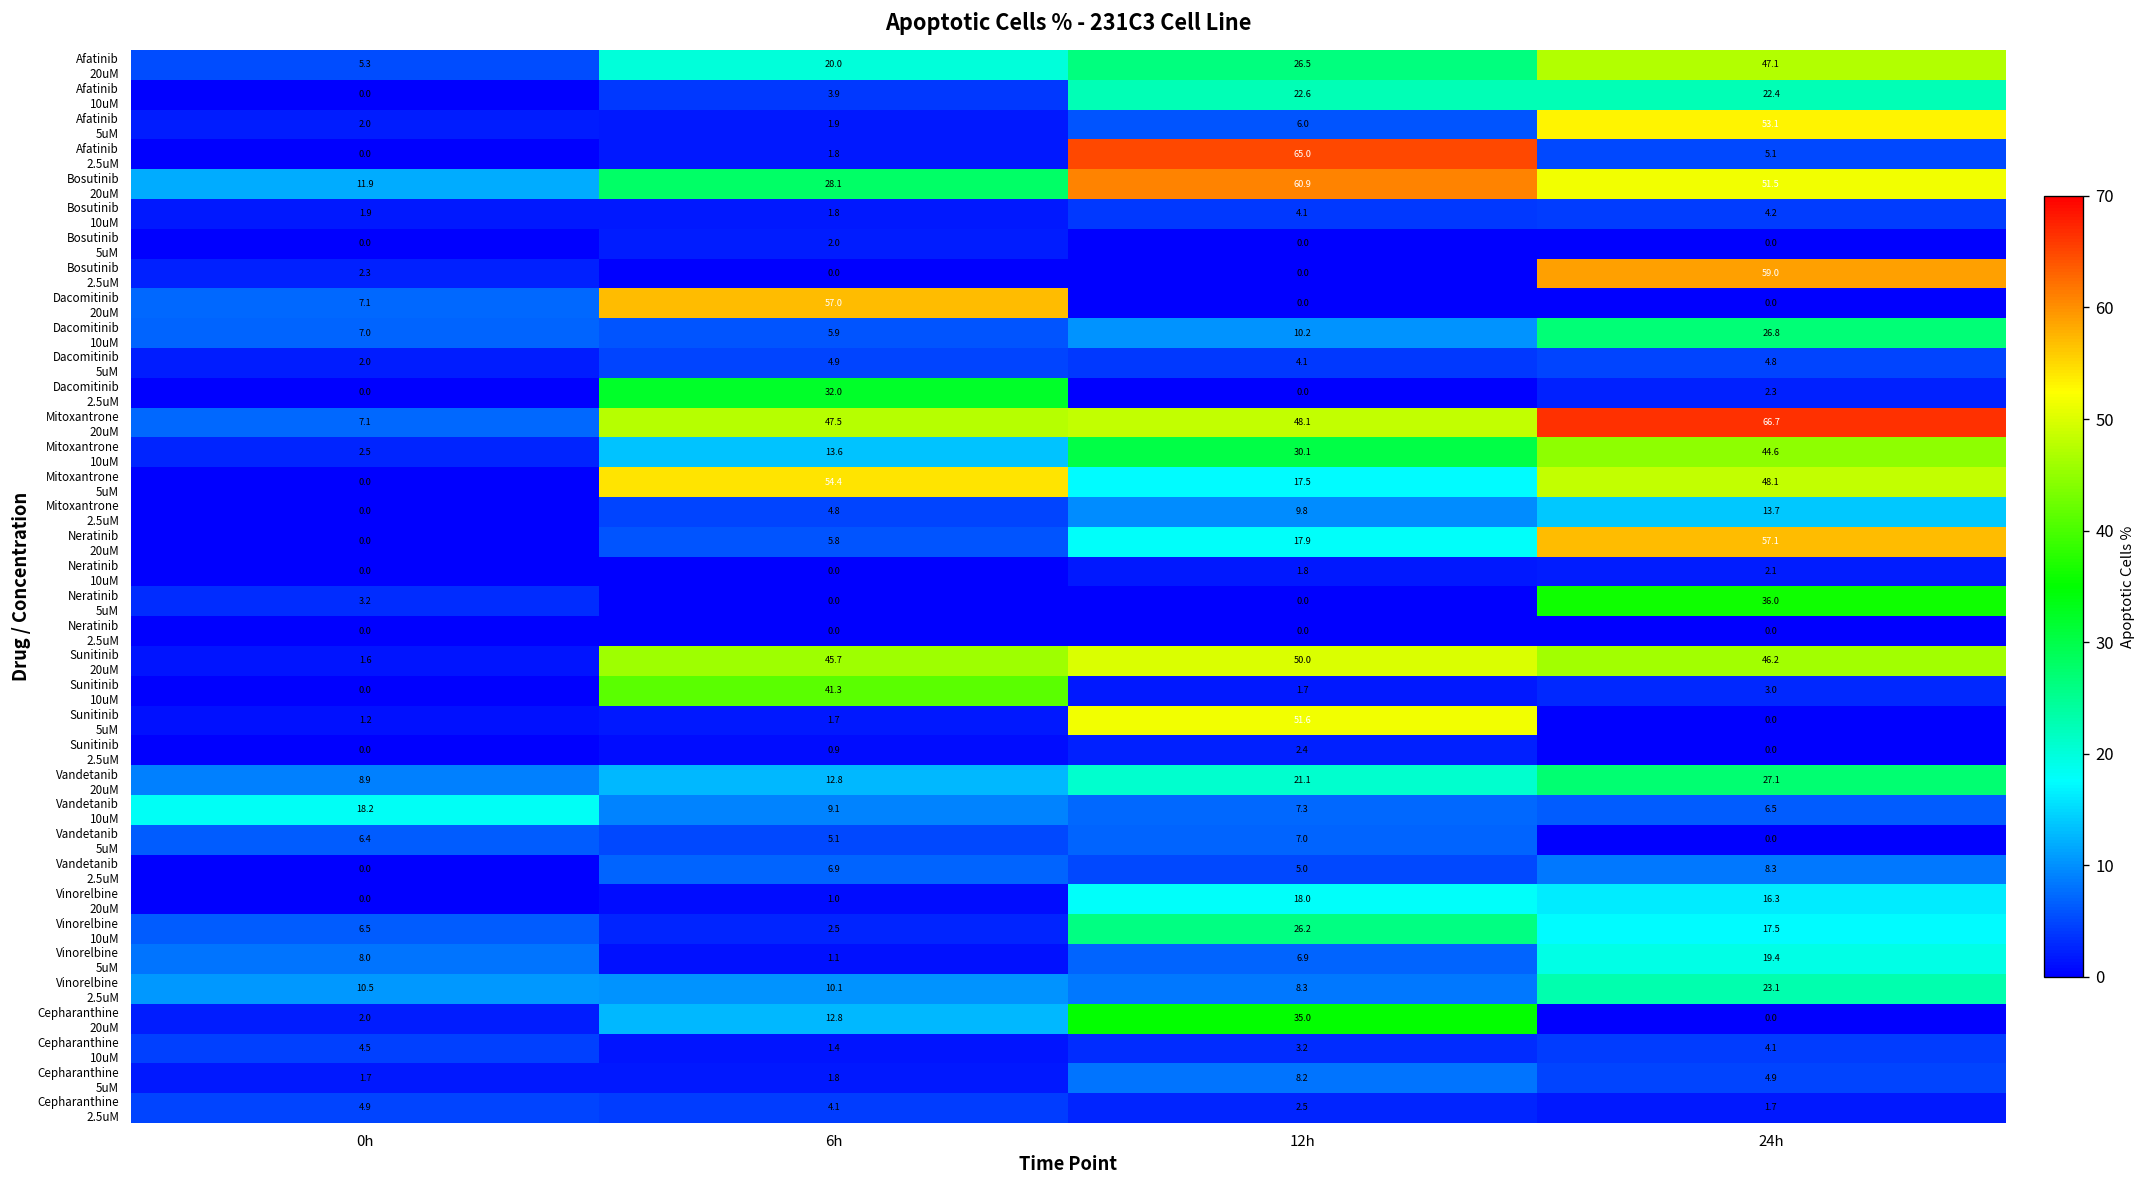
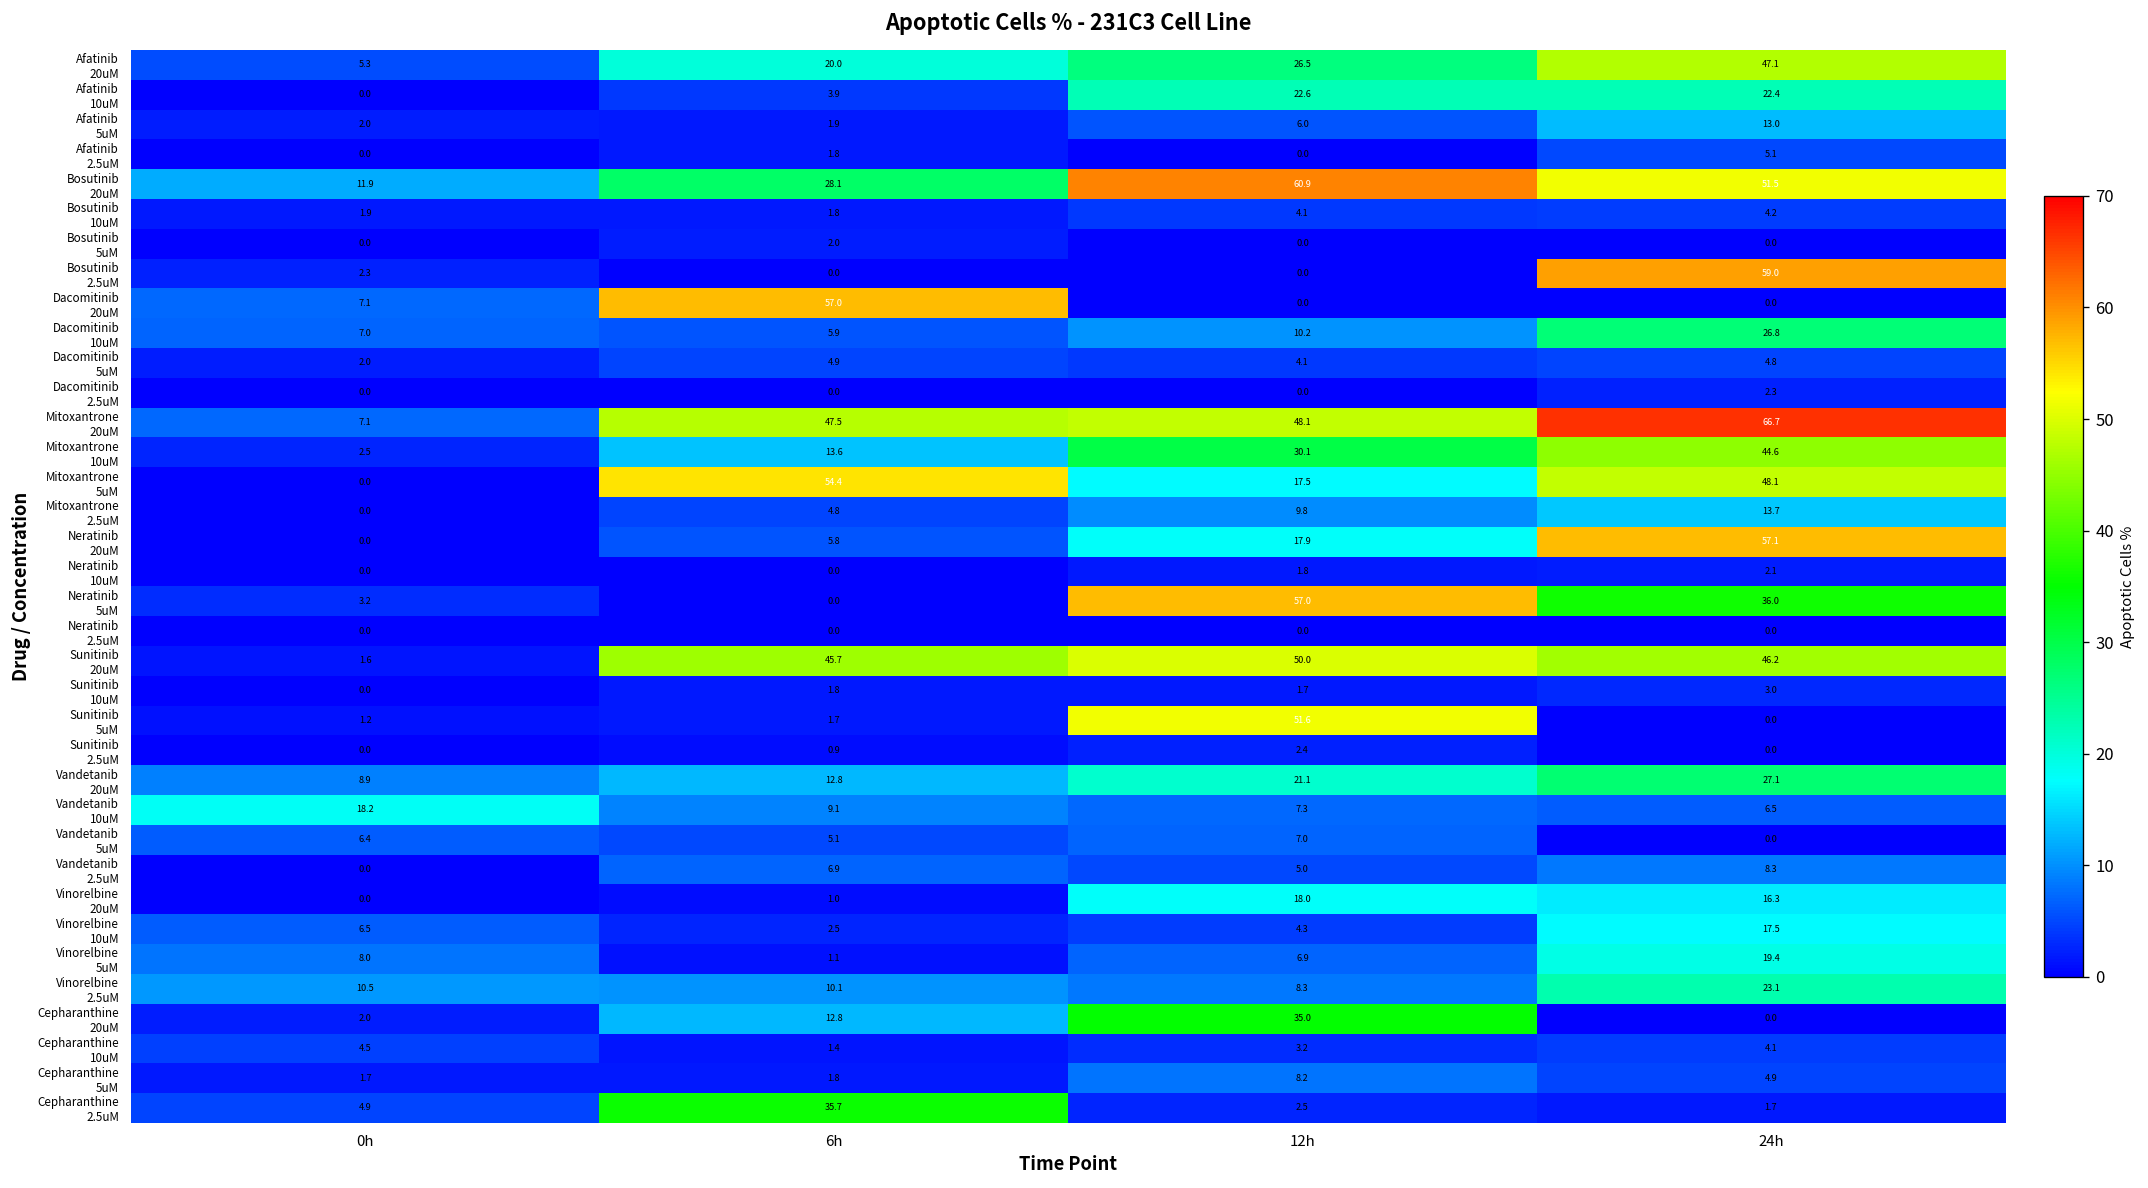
  {
    "Afatinib 20uM": {
      "0h": 5.3,
      "6h": 20.0,
      "12h": 26.5,
      "24h": 47.1
    },
    "Afatinib 10uM": {
      "0h": 0.0,
      "6h": 3.9,
      "12h": 22.6,
      "24h": 22.4
    },
    "Afatinib 5uM": {
      "0h": 2.0,
      "6h": 1.9,
      "12h": 6.0,
-     "24h": 53.1
+     "24h": 13.0
    },
    "Afatinib 2.5uM": {
      "0h": 0.0,
      "6h": 1.8,
-     "12h": 65.0,
+     "12h": 0.0,
      "24h": 5.1
    },
    "Bosutinib 20uM": {
      "0h": 11.9,
      "6h": 28.1,
      "12h": 60.9,
      "24h": 51.5
    },
    "Bosutinib 10uM": {
      "0h": 1.9,
      "6h": 1.8,
      "12h": 4.1,
      "24h": 4.2
    },
    "Bosutinib 5uM": {
      "0h": 0.0,
      "6h": 2.0,
      "12h": 0.0,
      "24h": 0.0
    },
    "Bosutinib 2.5uM": {
      "0h": 2.3,
      "6h": 0.0,
      "12h": 0.0,
      "24h": 59.0
    },
    "Dacomitinib 20uM": {
      "0h": 7.1,
      "6h": 57.0,
      "12h": 0.0,
      "24h": 0.0
    },
    "Dacomitinib 10uM": {
      "0h": 7.0,
      "6h": 5.9,
      "12h": 10.2,
      "24h": 26.8
    },
    "Dacomitinib 5uM": {
      "0h": 2.0,
      "6h": 4.9,
      "12h": 4.1,
      "24h": 4.8
    },
    "Dacomitinib 2.5uM": {
      "0h": 0.0,
-     "6h": 32.0,
+     "6h": 0.0,
      "12h": 0.0,
      "24h": 2.3
    },
    "Mitoxantrone 20uM": {
      "0h": 7.1,
      "6h": 47.5,
      "12h": 48.1,
      "24h": 66.7
    },
    "Mitoxantrone 10uM": {
      "0h": 2.5,
      "6h": 13.6,
      "12h": 30.1,
      "24h": 44.6
    },
    "Mitoxantrone 5uM": {
      "0h": 0.0,
      "6h": 54.4,
      "12h": 17.5,
      "24h": 48.1
    },
    "Mitoxantrone 2.5uM": {
      "0h": 0.0,
      "6h": 4.8,
      "12h": 9.8,
      "24h": 13.7
    },
    "Neratinib 20uM": {
      "0h": 0.0,
      "6h": 5.8,
      "12h": 17.9,
      "24h": 57.1
    },
    "Neratinib 10uM": {
      "0h": 0.0,
      "6h": 0.0,
      "12h": 1.8,
      "24h": 2.1
    },
    "Neratinib 5uM": {
      "0h": 3.2,
      "6h": 0.0,
-     "12h": 0.0,
+     "12h": 57.0,
      "24h": 36.0
    },
    "Neratinib 2.5uM": {
      "0h": 0.0,
      "6h": 0.0,
      "12h": 0.0,
      "24h": 0.0
    },
    "Sunitinib 20uM": {
      "0h": 1.6,
      "6h": 45.7,
      "12h": 50.0,
      "24h": 46.2
    },
    "Sunitinib 10uM": {
      "0h": 0.0,
-     "6h": 41.3,
+     "6h": 1.8,
      "12h": 1.7,
      "24h": 3.0
    },
    "Sunitinib 5uM": {
      "0h": 1.2,
      "6h": 1.7,
      "12h": 51.6,
      "24h": 0.0
    },
    "Sunitinib 2.5uM": {
      "0h": 0.0,
      "6h": 0.9,
      "12h": 2.4,
      "24h": 0.0
    },
    "Vandetanib 20uM": {
      "0h": 8.9,
      "6h": 12.8,
      "12h": 21.1,
      "24h": 27.1
    },
    "Vandetanib 10uM": {
      "0h": 18.2,
      "6h": 9.1,
      "12h": 7.3,
      "24h": 6.5
    },
    "Vandetanib 5uM": {
      "0h": 6.4,
      "6h": 5.1,
      "12h": 7.0,
      "24h": 0.0
    },
    "Vandetanib 2.5uM": {
      "0h": 0.0,
      "6h": 6.9,
      "12h": 5.0,
      "24h": 8.3
    },
    "Vinorelbine 20uM": {
      "0h": 0.0,
      "6h": 1.0,
      "12h": 18.0,
      "24h": 16.3
    },
    "Vinorelbine 10uM": {
      "0h": 6.5,
      "6h": 2.5,
-     "12h": 26.2,
+     "12h": 4.3,
      "24h": 17.5
    },
    "Vinorelbine 5uM": {
      "0h": 8.0,
      "6h": 1.1,
      "12h": 6.9,
      "24h": 19.4
    },
    "Vinorelbine 2.5uM": {
      "0h": 10.5,
      "6h": 10.1,
      "12h": 8.3,
      "24h": 23.1
    },
    "Cepharanthine 20uM": {
      "0h": 2.0,
      "6h": 12.8,
      "12h": 35.0,
      "24h": 0.0
    },
    "Cepharanthine 10uM": {
      "0h": 4.5,
      "6h": 1.4,
      "12h": 3.2,
      "24h": 4.1
    },
    "Cepharanthine 5uM": {
      "0h": 1.7,
      "6h": 1.8,
      "12h": 8.2,
      "24h": 4.9
    },
    "Cepharanthine 2.5uM": {
      "0h": 4.9,
-     "6h": 4.1,
+     "6h": 35.7,
      "12h": 2.5,
      "24h": 1.7
    }
  }
